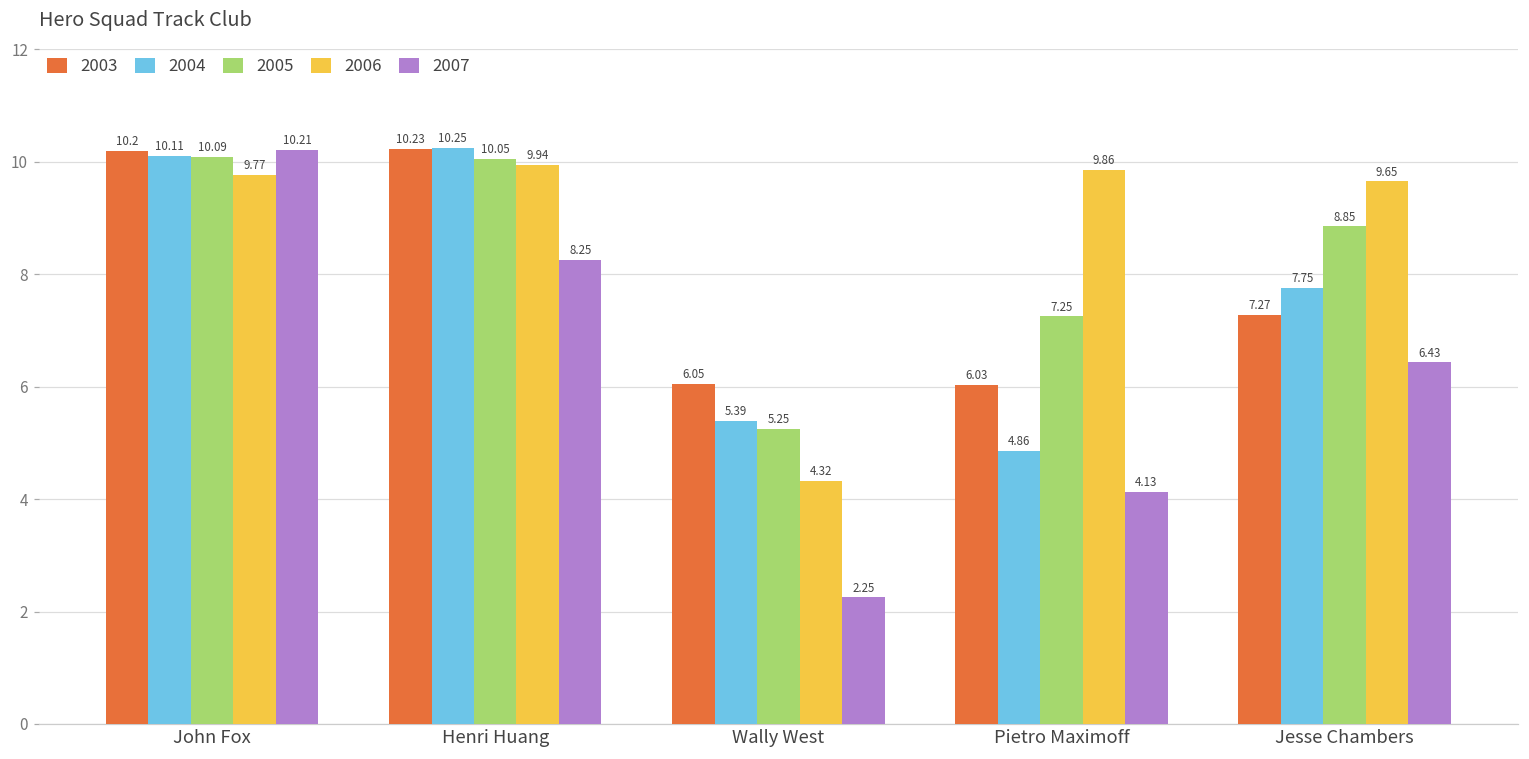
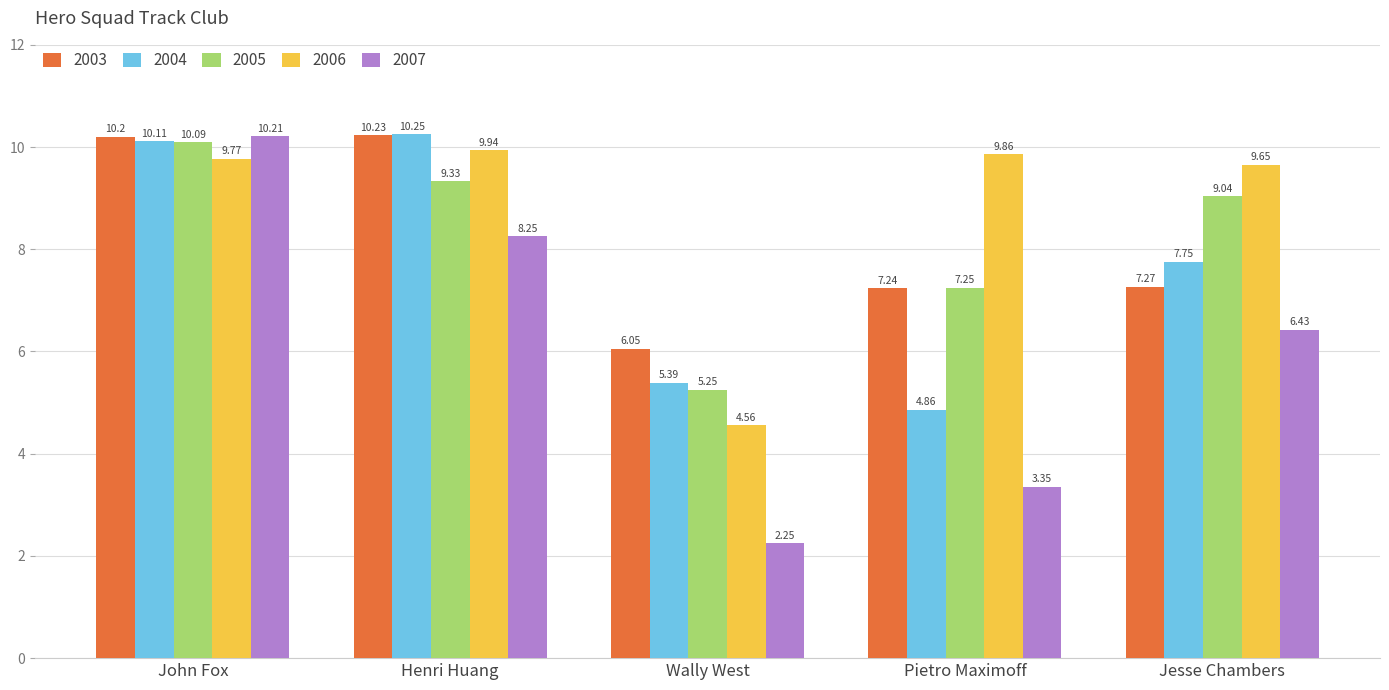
  {
    "2003": {
      "John Fox": 10.2,
      "Henri Huang": 10.23,
      "Wally West": 6.05,
-     "Pietro Maximoff": 6.03,
+     "Pietro Maximoff": 7.24,
      "Jesse Chambers": 7.27
    },
    "2004": {
      "John Fox": 10.11,
      "Henri Huang": 10.25,
      "Wally West": 5.39,
      "Pietro Maximoff": 4.86,
      "Jesse Chambers": 7.75
    },
    "2005": {
      "John Fox": 10.09,
-     "Henri Huang": 10.05,
+     "Henri Huang": 9.33,
      "Wally West": 5.25,
      "Pietro Maximoff": 7.25,
-     "Jesse Chambers": 8.85
+     "Jesse Chambers": 9.04
    },
    "2006": {
      "John Fox": 9.77,
      "Henri Huang": 9.94,
-     "Wally West": 4.32,
+     "Wally West": 4.56,
      "Pietro Maximoff": 9.86,
      "Jesse Chambers": 9.65
    },
    "2007": {
      "John Fox": 10.21,
      "Henri Huang": 8.25,
      "Wally West": 2.25,
-     "Pietro Maximoff": 4.13,
+     "Pietro Maximoff": 3.35,
      "Jesse Chambers": 6.43
    }
  }
